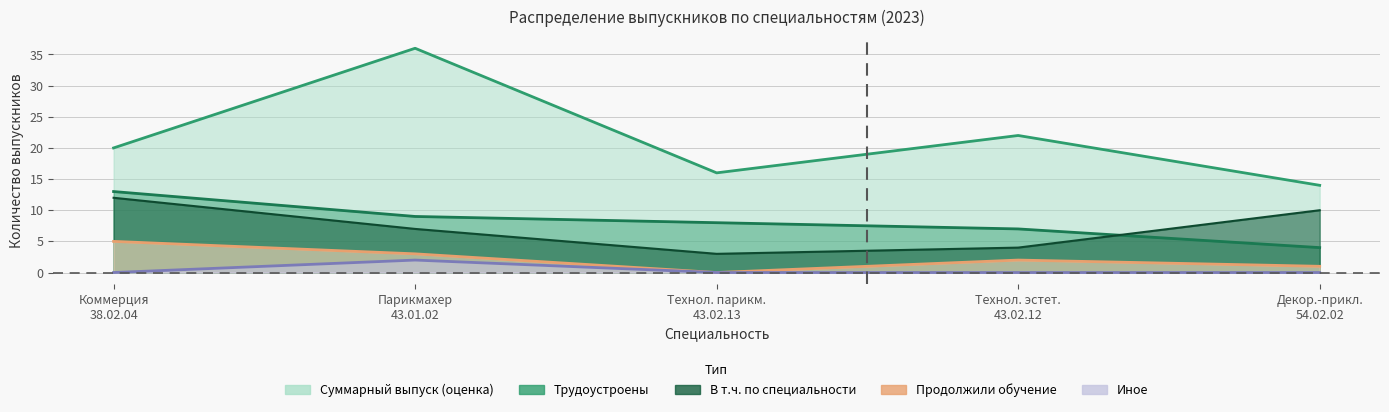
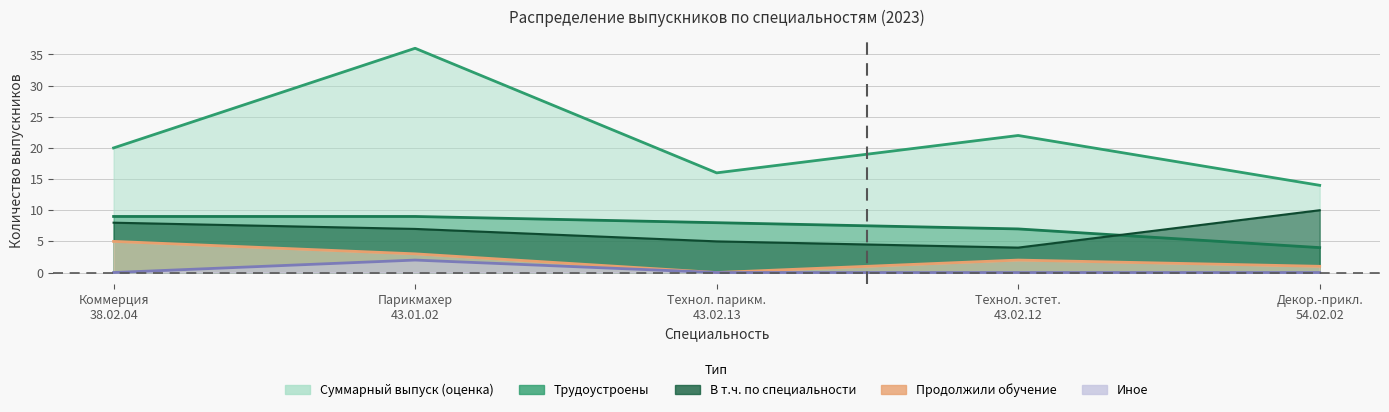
  {
    "Трудоустроены": {
-     "Коммерция 38.02.04": 13,
+     "Коммерция 38.02.04": 9,
      "Парикмахер 43.01.02": 9,
      "Технол. парикм. 43.02.13": 8,
      "Технол. эстет. 43.02.12": 7,
      "Декор.-прикл. 54.02.02": 4
    },
    "В т.ч. по специальности": {
-     "Коммерция 38.02.04": 12,
+     "Коммерция 38.02.04": 8,
      "Парикмахер 43.01.02": 7,
-     "Технол. парикм. 43.02.13": 3,
+     "Технол. парикм. 43.02.13": 5,
      "Технол. эстет. 43.02.12": 4,
      "Декор.-прикл. 54.02.02": 10
    }
  }
